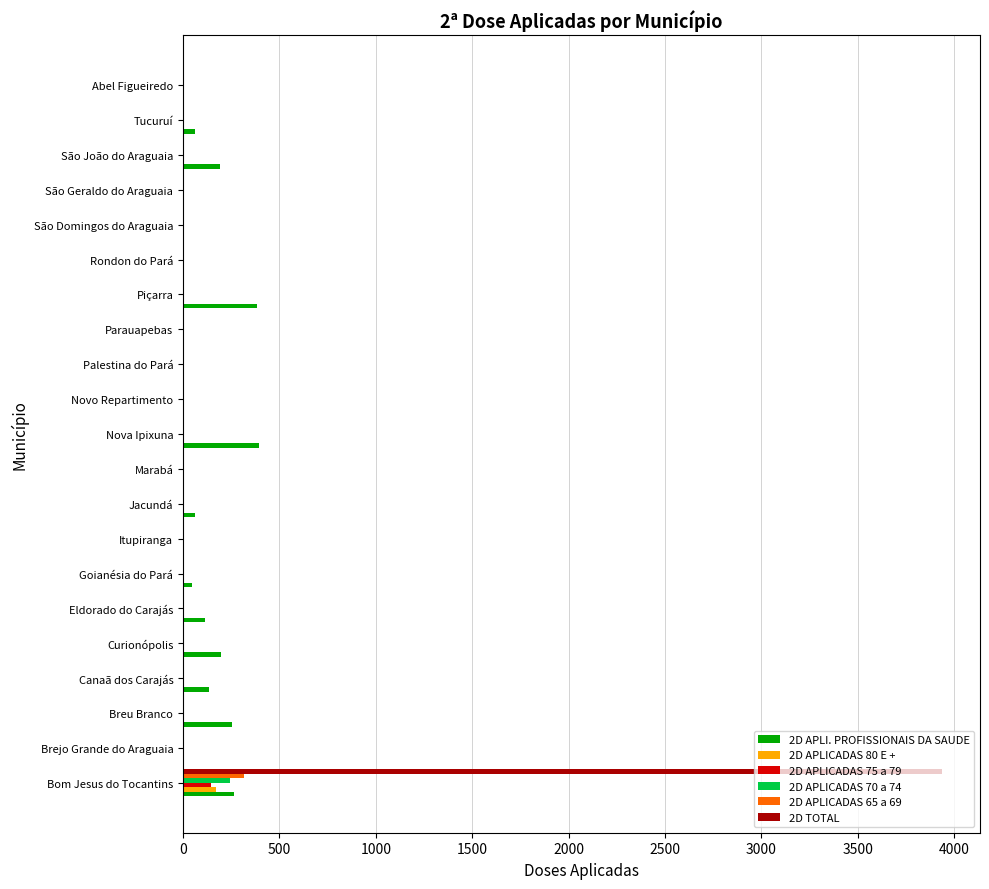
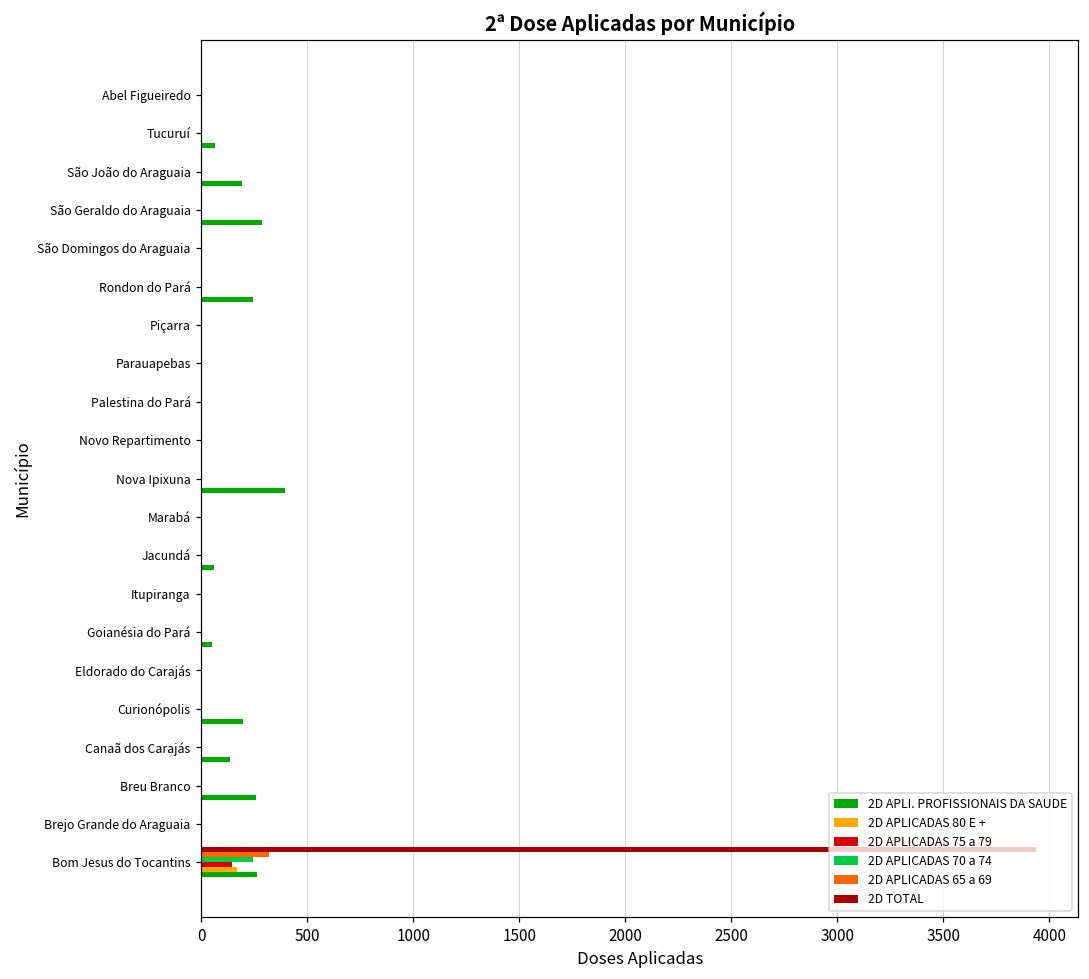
  {
    "2D APLI. PROFISSIONAIS DA SAUDE": {
      "Abel Figueiredo": 0,
      "Tucuruí": 60,
      "São João do Araguaia": 190,
-     "São Geraldo do Araguaia": 0,
+     "São Geraldo do Araguaia": 290,
      "São Domingos do Araguaia": 0,
-     "Rondon do Pará": 0,
-     "Piçarra": 380,
+     "Rondon do Pará": 240,
+     "Piçarra": 0,
      "Parauapebas": 0,
      "Palestina do Pará": 0,
      "Novo Repartimento": 0,
      "Nova Ipixuna": 400,
      "Marabá": 0,
      "Jacundá": 60,
      "Itupiranga": 0,
      "Goianésia do Pará": 50,
-     "Eldorado do Carajás": 120,
+     "Eldorado do Carajás": 0,
      "Curionópolis": 200,
      "Canaã dos Carajás": 140,
      "Breu Branco": 260,
      "Brejo Grande do Araguaia": 0,
      "Bom Jesus do Tocantins": 260
    },
    "2D APLICADAS 80 E +": {
      "Abel Figueiredo": 0,
      "Tucuruí": 0,
      "São João do Araguaia": 0,
      "São Geraldo do Araguaia": 0,
      "São Domingos do Araguaia": 0,
      "Rondon do Pará": 0,
      "Piçarra": 0,
      "Parauapebas": 0,
      "Palestina do Pará": 0,
      "Novo Repartimento": 0,
      "Nova Ipixuna": 0,
      "Marabá": 0,
      "Jacundá": 0,
      "Itupiranga": 0,
      "Goianésia do Pará": 0,
      "Eldorado do Carajás": 0,
      "Curionópolis": 0,
      "Canaã dos Carajás": 0,
      "Breu Branco": 0,
      "Brejo Grande do Araguaia": 0,
      "Bom Jesus do Tocantins": 170
    },
    "2D APLICADAS 70 a 74": {
      "Abel Figueiredo": 0,
      "Tucuruí": 0,
      "São João do Araguaia": 0,
      "São Geraldo do Araguaia": 0,
      "São Domingos do Araguaia": 0,
      "Rondon do Pará": 0,
      "Piçarra": 0,
      "Parauapebas": 0,
      "Palestina do Pará": 0,
      "Novo Repartimento": 0,
      "Nova Ipixuna": 0,
      "Marabá": 0,
      "Jacundá": 0,
      "Itupiranga": 0,
      "Goianésia do Pará": 0,
      "Eldorado do Carajás": 0,
      "Curionópolis": 0,
      "Canaã dos Carajás": 0,
      "Breu Branco": 0,
      "Brejo Grande do Araguaia": 0,
      "Bom Jesus do Tocantins": 240
    },
    "2D APLICADAS 65 a 69": {
      "Abel Figueiredo": 0,
      "Tucuruí": 0,
      "São João do Araguaia": 0,
      "São Geraldo do Araguaia": 0,
      "São Domingos do Araguaia": 0,
      "Rondon do Pará": 0,
      "Piçarra": 0,
      "Parauapebas": 0,
      "Palestina do Pará": 0,
      "Novo Repartimento": 0,
      "Nova Ipixuna": 0,
      "Marabá": 0,
      "Jacundá": 0,
      "Itupiranga": 0,
      "Goianésia do Pará": 0,
      "Eldorado do Carajás": 0,
      "Curionópolis": 0,
      "Canaã dos Carajás": 0,
      "Breu Branco": 0,
      "Brejo Grande do Araguaia": 0,
      "Bom Jesus do Tocantins": 320
    }
  }
